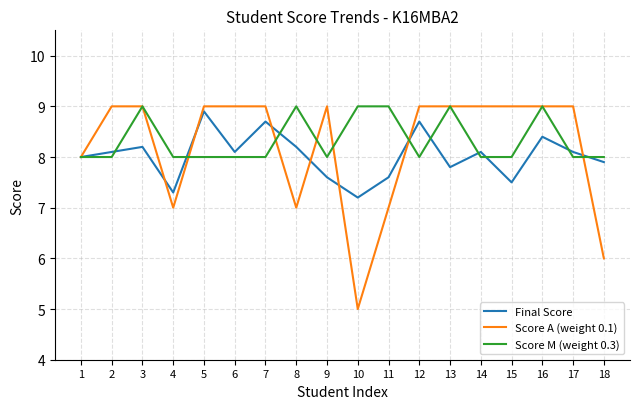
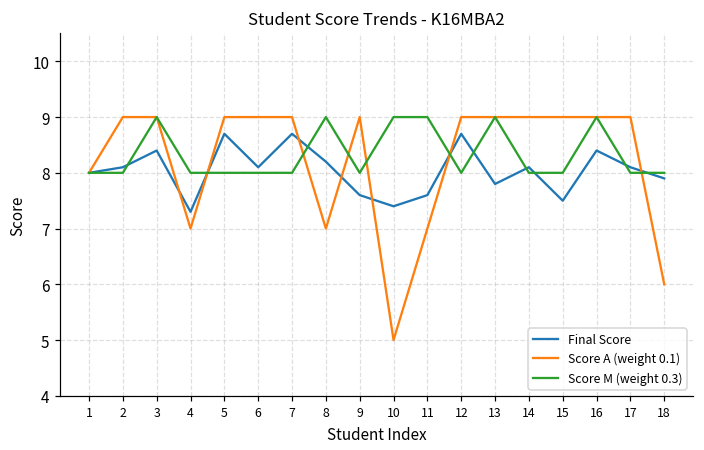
  {
    "Final Score": {
      "2": 8.1,
-     "3": 8.2,
+     "3": 8.4,
      "4": 7.3,
-     "5": 8.9,
+     "5": 8.7,
      "6": 8.1,
      "7": 8.7,
      "8": 8.2,
      "9": 7.6,
-     "10": 7.2,
+     "10": 7.4,
      "11": 7.6,
      "12": 8.7,
      "13": 7.8,
      "14": 8.1,
      "15": 7.5,
      "16": 8.4,
      "17": 8.1,
      "18": 7.9
    },
    "Score A (weight 0.1)": {
      "2": 9.0,
      "4": 7.0,
      "5": 9.0,
      "6": 9.0,
      "7": 9.0,
      "8": 7.0,
      "9": 9.0,
      "10": 5.0,
      "11": 7.0,
      "12": 9.0,
      "14": 9.0,
      "15": 9.0,
      "17": 9.0,
      "18": 6.0
    },
    "Score M (weight 0.3)": {
      "2": 8.0,
      "4": 8.0,
      "5": 8.0,
      "6": 8.0,
      "7": 8.0,
      "8": 9.0,
      "9": 8.0,
      "10": 9.0,
      "11": 9.0,
      "12": 8.0,
      "14": 8.0,
      "15": 8.0,
      "17": 8.0,
      "18": 8.0
    }
  }
